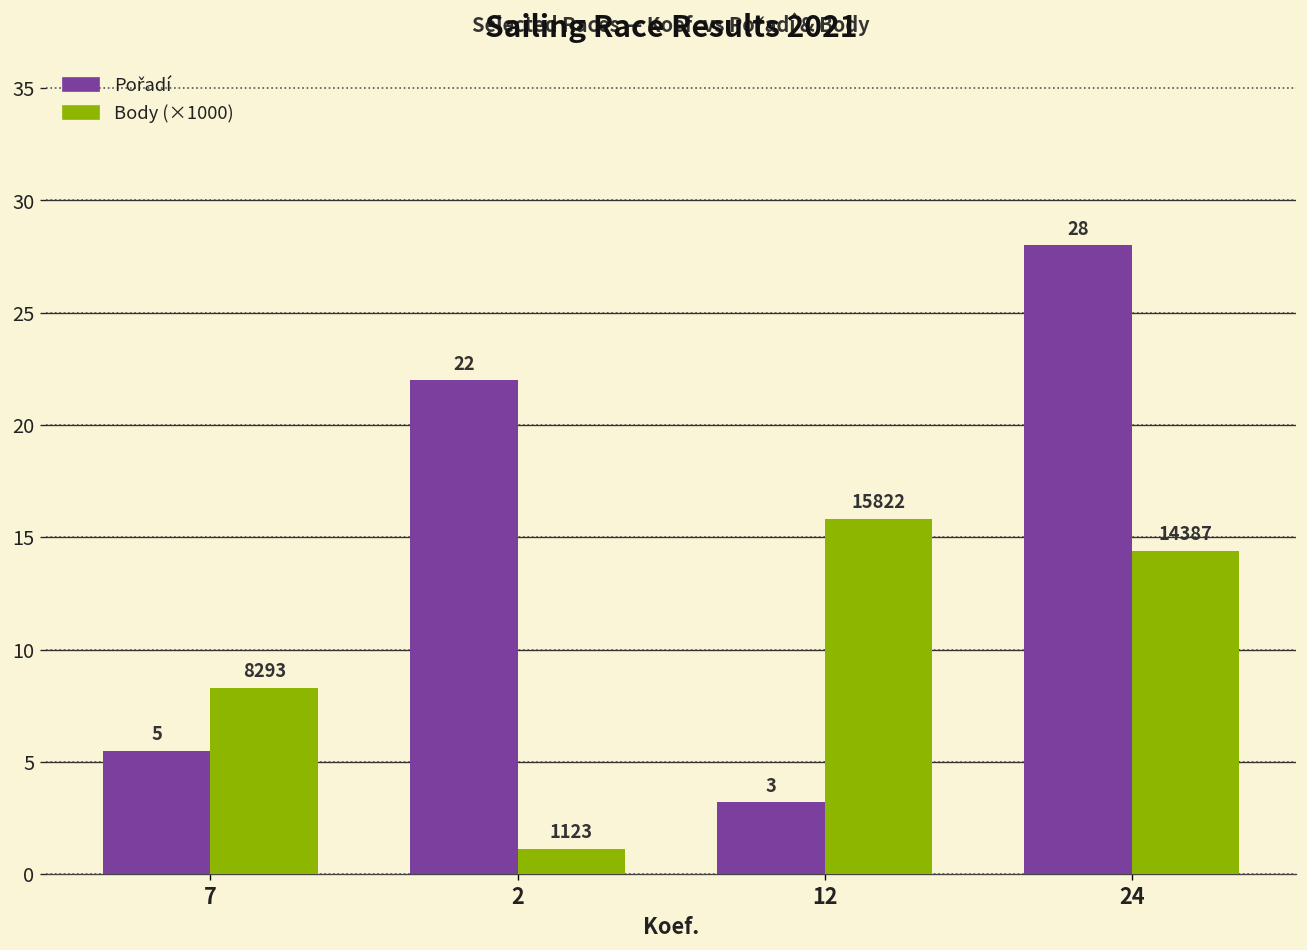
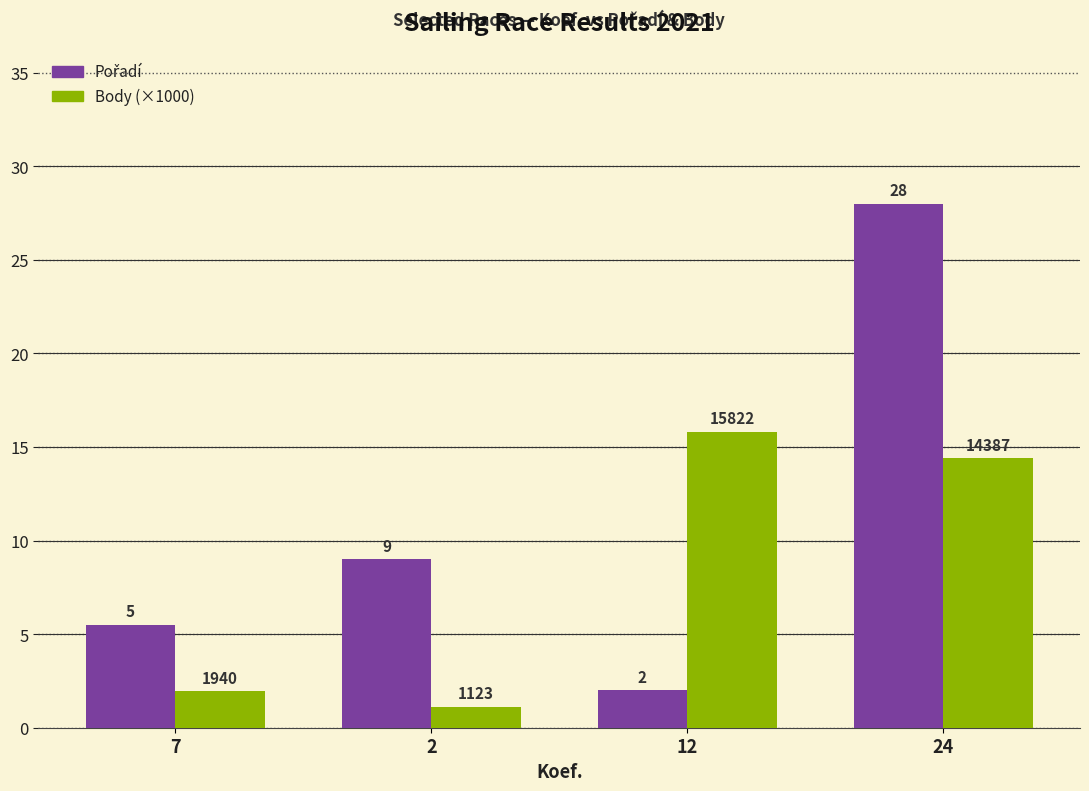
  {
    "Pořadí": {
      "7": 5,
-     "2": 22,
-     "12": 3,
+     "2": 9,
+     "12": 2,
      "24": 28
    },
    "Body (×1000)": {
-     "7": 8293
+     "7": 1940
    }
  }
